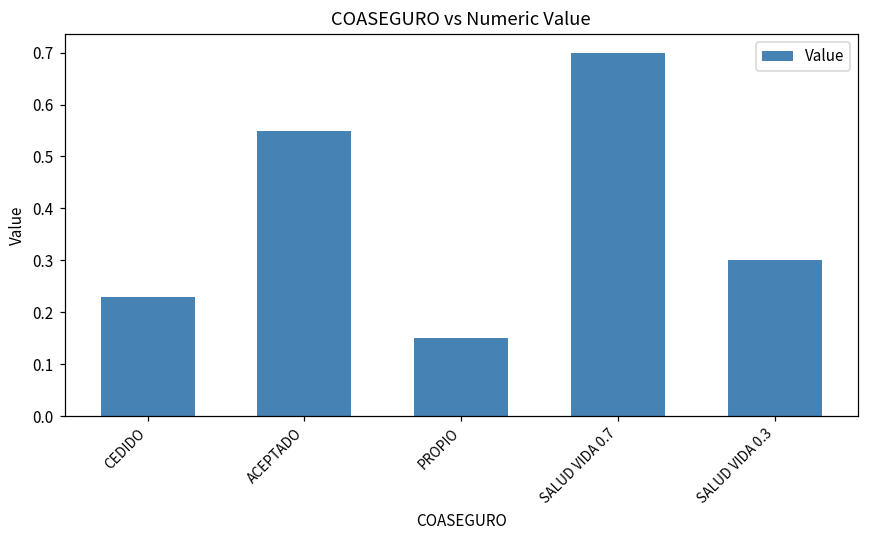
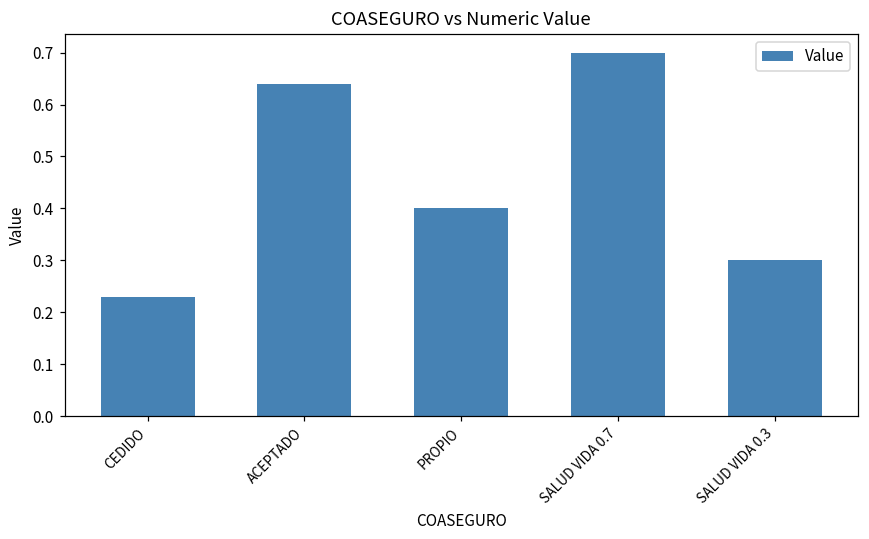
  {
    "CEDIDO": 0.23,
-   "ACEPTADO": 0.55,
-   "PROPIO": 0.15,
+   "ACEPTADO": 0.64,
+   "PROPIO": 0.40,
    "SALUD VIDA 0.7": 0.70,
    "SALUD VIDA 0.3": 0.30
  }
